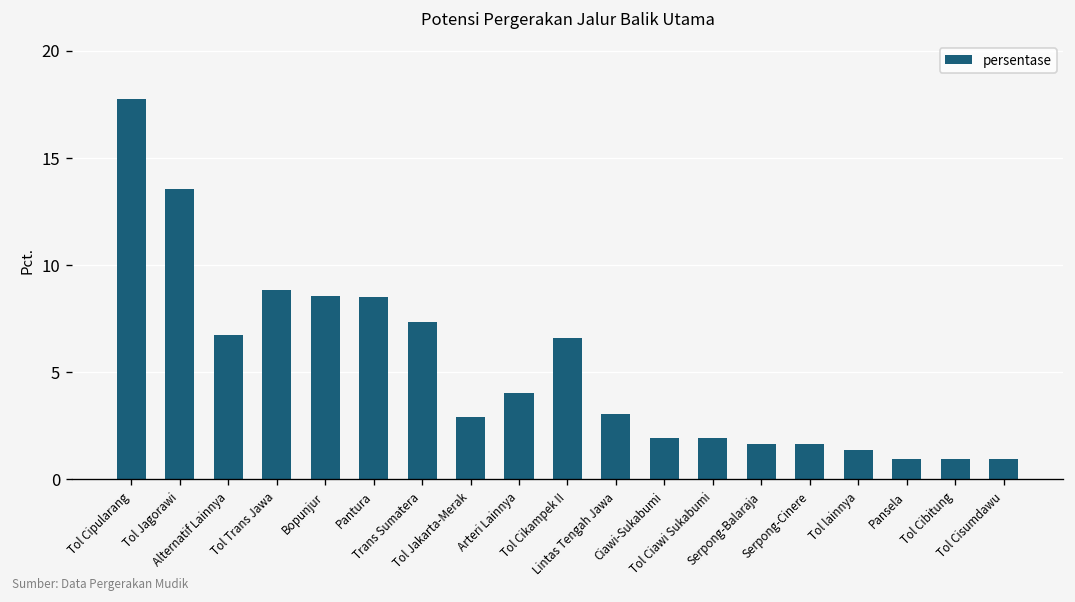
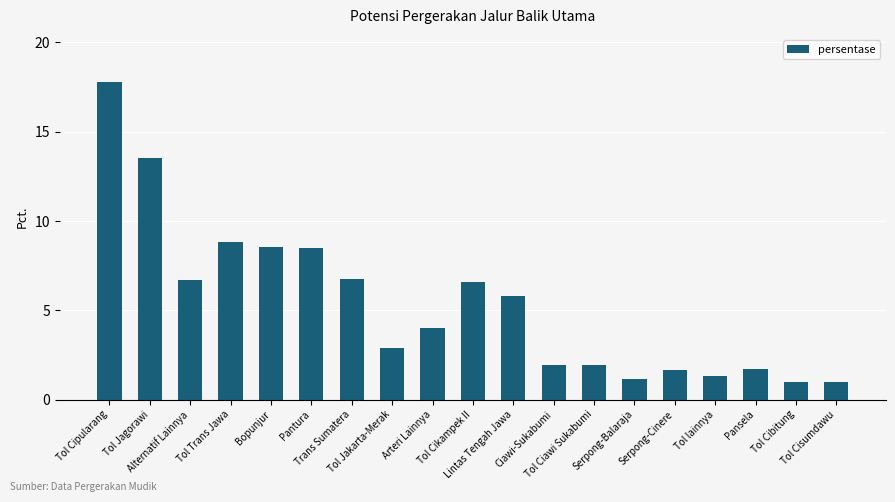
  {
    "Tol Cipularang": 17.8,
    "Tol Jagorawi": 13.5,
    "Alternatif Lainnya": 6.7,
    "Tol Trans Jawa": 8.8,
    "Bopunjur": 8.5,
    "Pantura": 8.5,
-   "Trans Sumatera": 7.4,
+   "Trans Sumatera": 6.8,
    "Tol Jakarta-Merak": 2.9,
    "Arteri Lainnya": 4.0,
    "Tol Cikampek II": 6.6,
-   "Lintas Tengah Jawa": 3.1,
+   "Lintas Tengah Jawa": 5.8,
    "Ciawi-Sukabumi": 1.9,
    "Tol Ciawi Sukabumi": 1.9,
-   "Serpong-Balaraja": 1.6,
+   "Serpong-Balaraja": 1.2,
    "Serpong-Cinere": 1.6,
    "Tol lainnya": 1.3,
-   "Pansela": 1.0,
+   "Pansela": 1.7,
    "Tol Cibitung": 1.0,
    "Tol Cisumdawu": 1.0
  }
